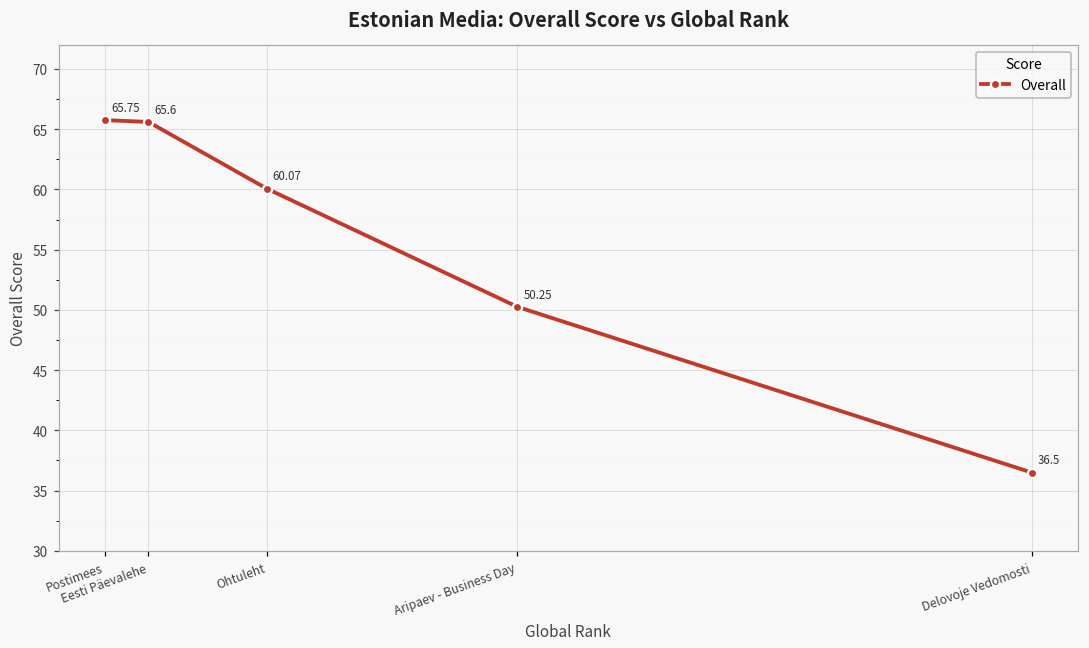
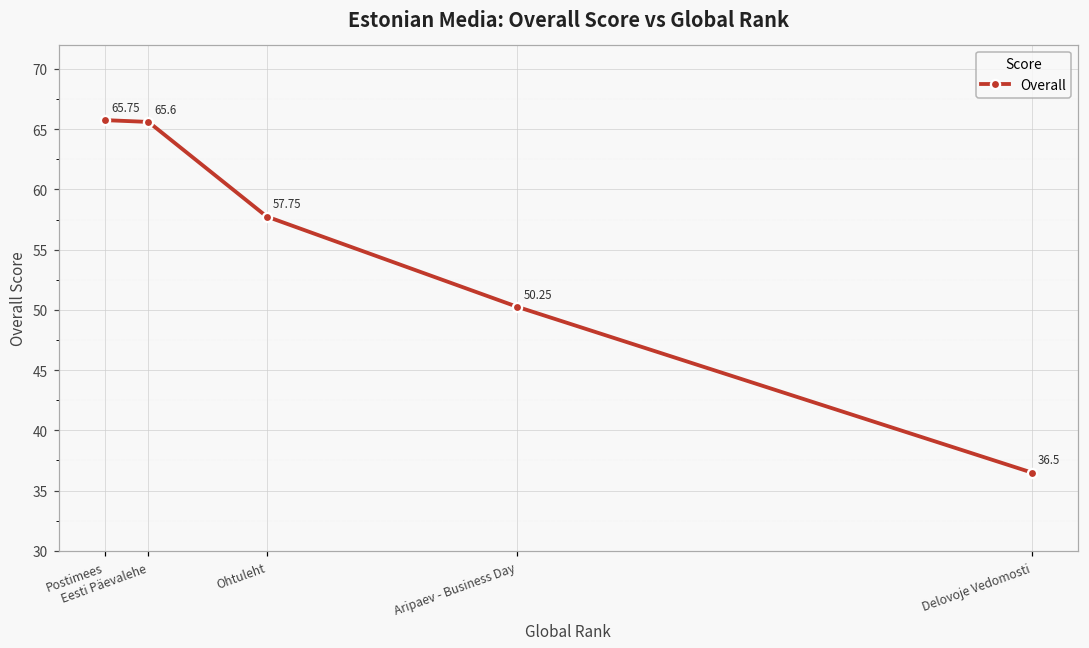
  {
    "Postimees": 65.75,
    "Eesti Päevalehe": 65.6,
-   "Ohtuleht": 60.07,
+   "Ohtuleht": 57.75,
    "Aripaev - Business Day": 50.25,
    "Delovoje Vedomosti": 36.5
  }
